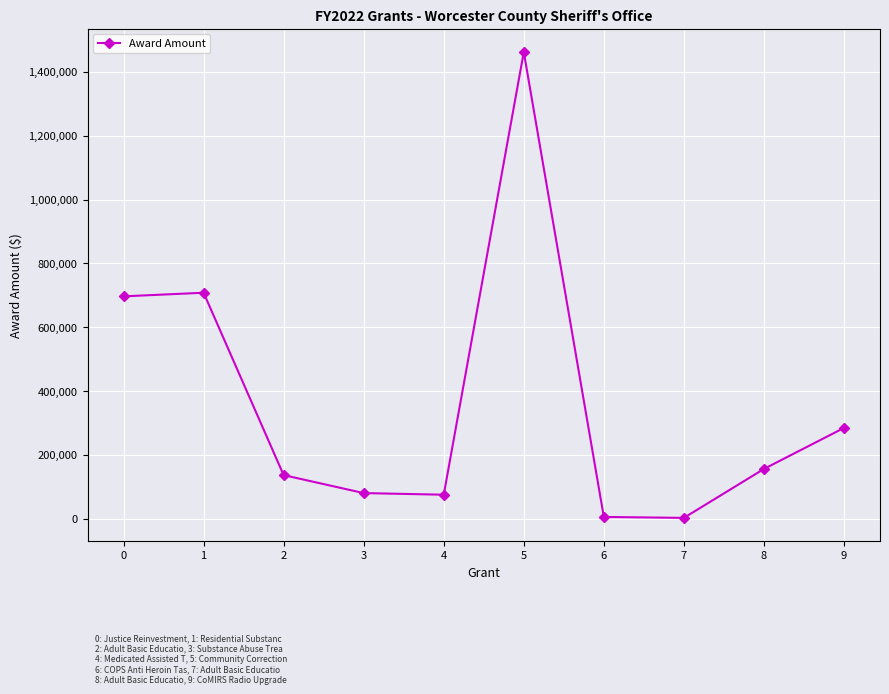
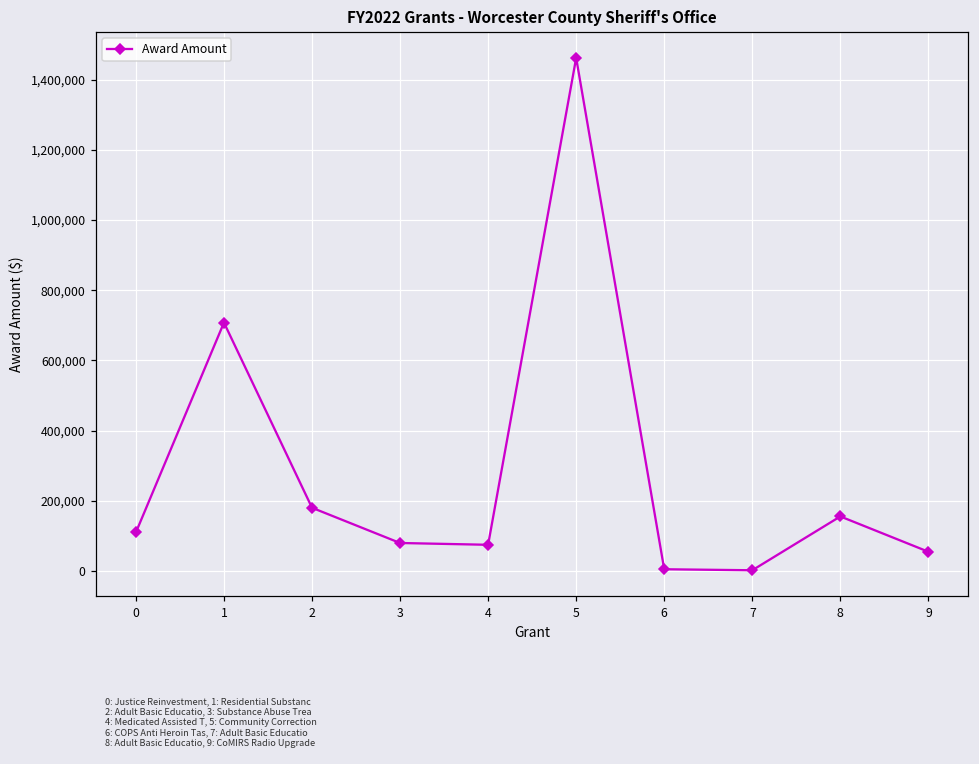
  {
-   "0": "700,000",
+   "0": "110,000",
    "1": "710,000",
-   "2": "140,000",
+   "2": "180,000",
    "3": "80,000",
    "4": "70,000",
    "5": "1,460,000",
    "6": "10,000",
    "7": "0",
    "8": "160,000",
-   "9": "280,000"
+   "9": "50,000"
  }
